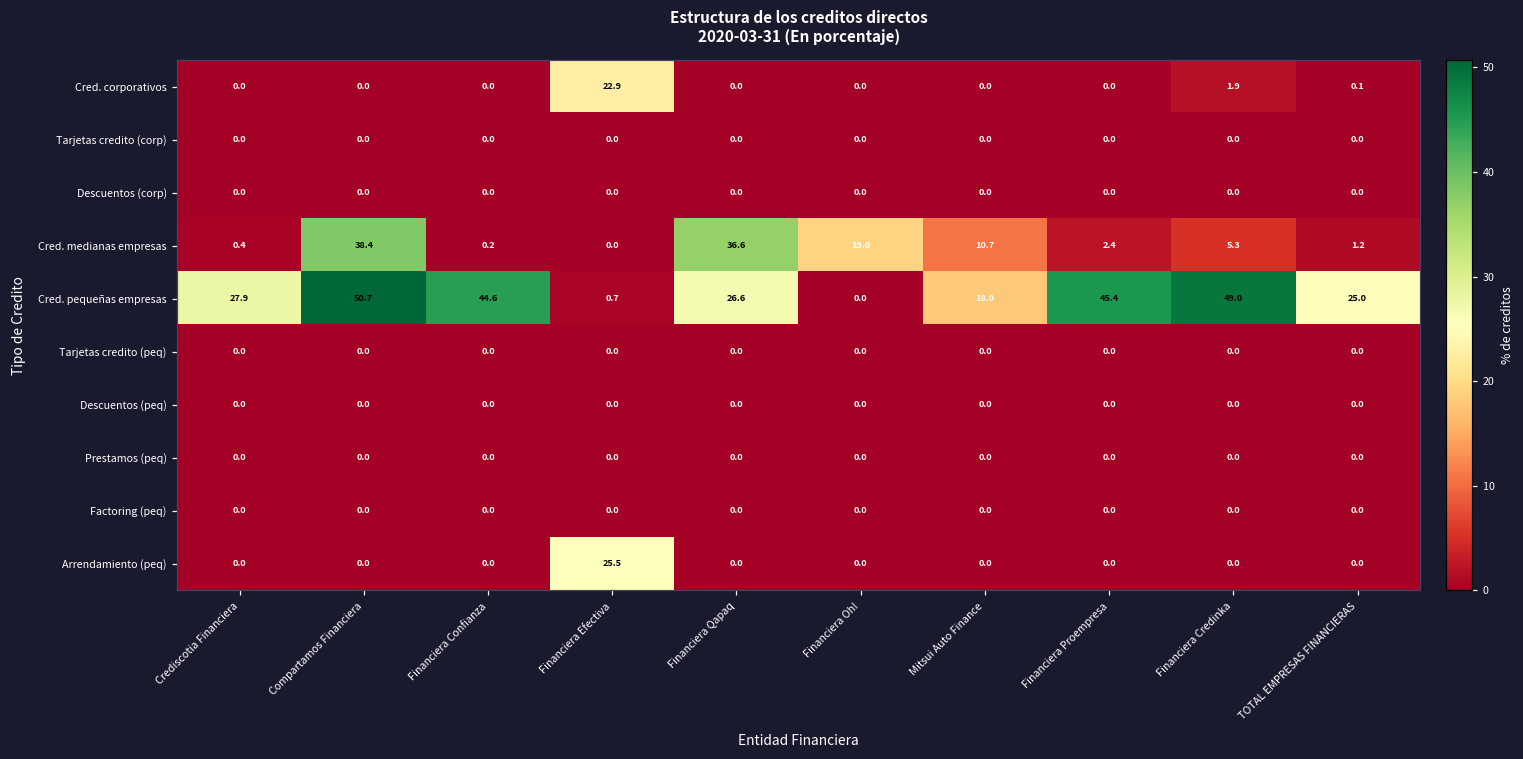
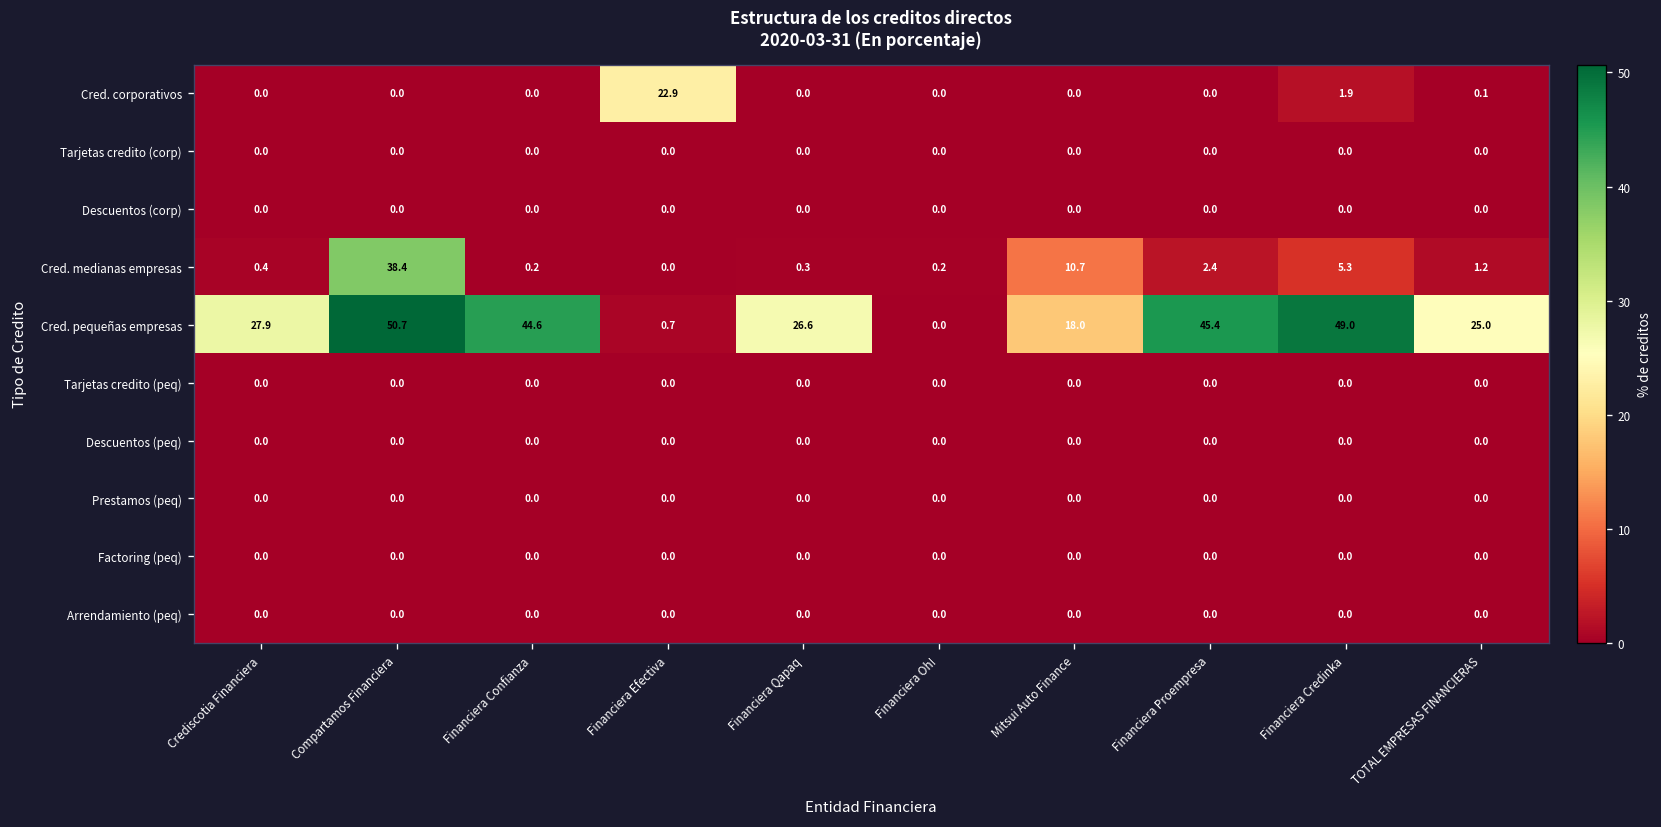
  {
    "Cred. corporativos": {
      "Crediscotia Financiera": 0.0,
      "Compartamos Financiera": 0.0,
      "Financiera Confianza": 0.0,
      "Financiera Efectiva": 22.9,
      "Financiera Qapaq": 0.0,
      "Financiera Oh!": 0.0,
      "Mitsui Auto Finance": 0.0,
      "Financiera Proempresa": 0.0,
      "Financiera Credinka": 1.9,
      "TOTAL EMPRESAS FINANCIERAS": 0.1
    },
    "Tarjetas credito (corp)": {
      "Crediscotia Financiera": 0.0,
      "Compartamos Financiera": 0.0,
      "Financiera Confianza": 0.0,
      "Financiera Efectiva": 0.0,
      "Financiera Qapaq": 0.0,
      "Financiera Oh!": 0.0,
      "Mitsui Auto Finance": 0.0,
      "Financiera Proempresa": 0.0,
      "Financiera Credinka": 0.0,
      "TOTAL EMPRESAS FINANCIERAS": 0.0
    },
    "Descuentos (corp)": {
      "Crediscotia Financiera": 0.0,
      "Compartamos Financiera": 0.0,
      "Financiera Confianza": 0.0,
      "Financiera Efectiva": 0.0,
      "Financiera Qapaq": 0.0,
      "Financiera Oh!": 0.0,
      "Mitsui Auto Finance": 0.0,
      "Financiera Proempresa": 0.0,
      "Financiera Credinka": 0.0,
      "TOTAL EMPRESAS FINANCIERAS": 0.0
    },
    "Cred. medianas empresas": {
      "Crediscotia Financiera": 0.4,
      "Compartamos Financiera": 38.4,
      "Financiera Confianza": 0.2,
      "Financiera Efectiva": 0.0,
-     "Financiera Qapaq": 36.6,
-     "Financiera Oh!": 19.0,
+     "Financiera Qapaq": 0.3,
+     "Financiera Oh!": 0.2,
      "Mitsui Auto Finance": 10.7,
      "Financiera Proempresa": 2.4,
      "Financiera Credinka": 5.3,
      "TOTAL EMPRESAS FINANCIERAS": 1.2
    },
    "Cred. pequeñas empresas": {
      "Crediscotia Financiera": 27.9,
      "Compartamos Financiera": 50.7,
      "Financiera Confianza": 44.6,
      "Financiera Efectiva": 0.7,
      "Financiera Qapaq": 26.6,
      "Financiera Oh!": 0.0,
      "Mitsui Auto Finance": 18.0,
      "Financiera Proempresa": 45.4,
      "Financiera Credinka": 49.0,
      "TOTAL EMPRESAS FINANCIERAS": 25.0
    },
    "Tarjetas credito (peq)": {
      "Crediscotia Financiera": 0.0,
      "Compartamos Financiera": 0.0,
      "Financiera Confianza": 0.0,
      "Financiera Efectiva": 0.0,
      "Financiera Qapaq": 0.0,
      "Financiera Oh!": 0.0,
      "Mitsui Auto Finance": 0.0,
      "Financiera Proempresa": 0.0,
      "Financiera Credinka": 0.0,
      "TOTAL EMPRESAS FINANCIERAS": 0.0
    },
    "Descuentos (peq)": {
      "Crediscotia Financiera": 0.0,
      "Compartamos Financiera": 0.0,
      "Financiera Confianza": 0.0,
      "Financiera Efectiva": 0.0,
      "Financiera Qapaq": 0.0,
      "Financiera Oh!": 0.0,
      "Mitsui Auto Finance": 0.0,
      "Financiera Proempresa": 0.0,
      "Financiera Credinka": 0.0,
      "TOTAL EMPRESAS FINANCIERAS": 0.0
    },
    "Prestamos (peq)": {
      "Crediscotia Financiera": 0.0,
      "Compartamos Financiera": 0.0,
      "Financiera Confianza": 0.0,
      "Financiera Efectiva": 0.0,
      "Financiera Qapaq": 0.0,
      "Financiera Oh!": 0.0,
      "Mitsui Auto Finance": 0.0,
      "Financiera Proempresa": 0.0,
      "Financiera Credinka": 0.0,
      "TOTAL EMPRESAS FINANCIERAS": 0.0
    },
    "Factoring (peq)": {
      "Crediscotia Financiera": 0.0,
      "Compartamos Financiera": 0.0,
      "Financiera Confianza": 0.0,
      "Financiera Efectiva": 0.0,
      "Financiera Qapaq": 0.0,
      "Financiera Oh!": 0.0,
      "Mitsui Auto Finance": 0.0,
      "Financiera Proempresa": 0.0,
      "Financiera Credinka": 0.0,
      "TOTAL EMPRESAS FINANCIERAS": 0.0
    },
    "Arrendamiento (peq)": {
      "Crediscotia Financiera": 0.0,
      "Compartamos Financiera": 0.0,
      "Financiera Confianza": 0.0,
-     "Financiera Efectiva": 25.5,
+     "Financiera Efectiva": 0.0,
      "Financiera Qapaq": 0.0,
      "Financiera Oh!": 0.0,
      "Mitsui Auto Finance": 0.0,
      "Financiera Proempresa": 0.0,
      "Financiera Credinka": 0.0,
      "TOTAL EMPRESAS FINANCIERAS": 0.0
    }
  }
